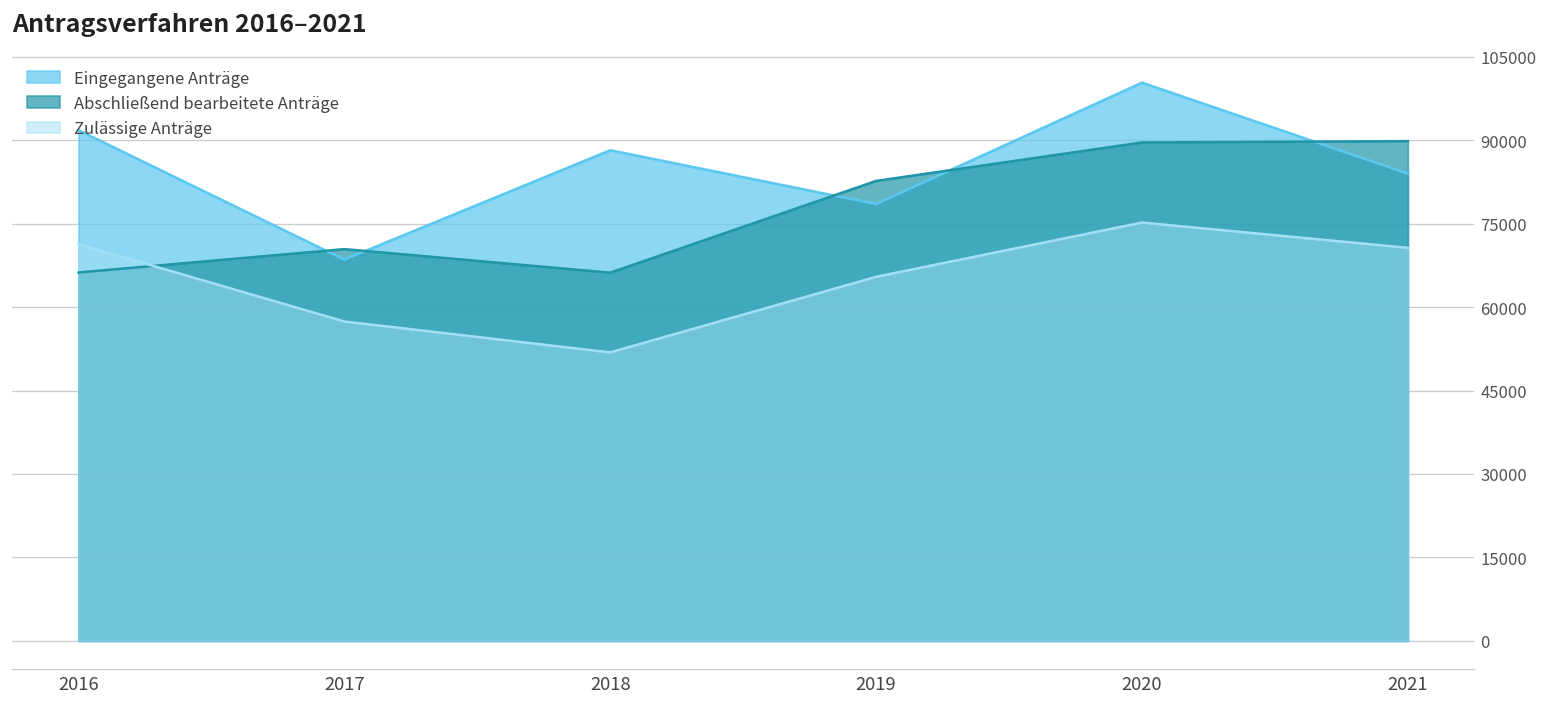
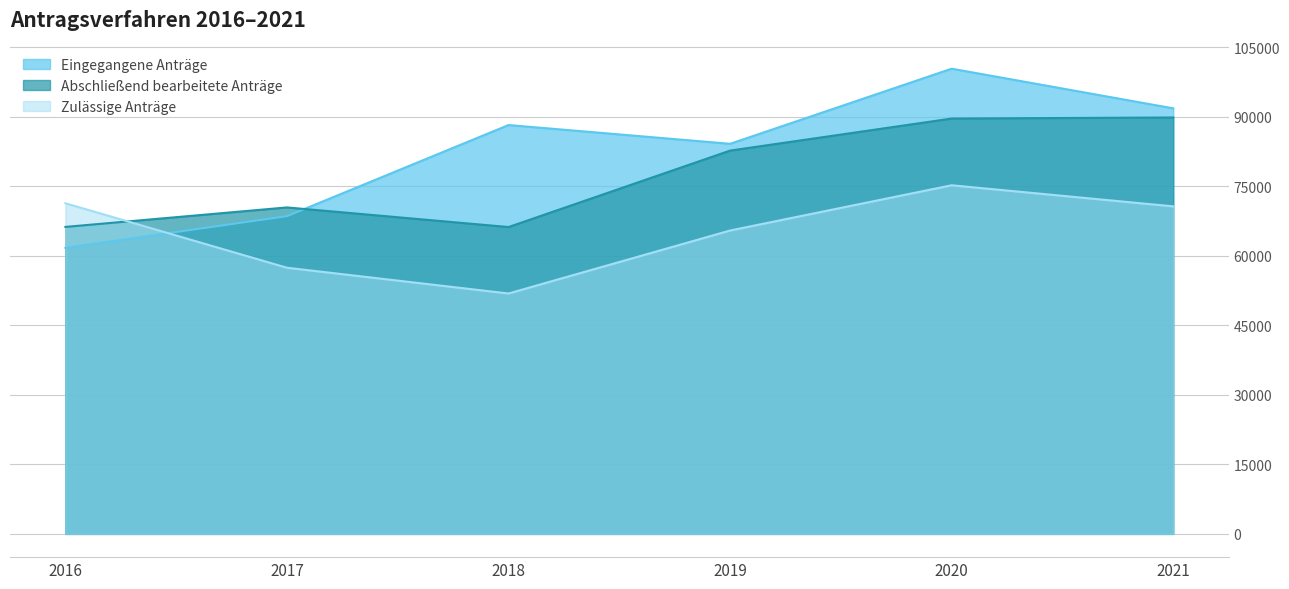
  {
    "Eingegangene Anträge": {
-     "2016": 92000,
+     "2016": 62000,
      "2017": 69000,
      "2018": 88000,
-     "2019": 79000,
+     "2019": 84000,
      "2020": 100000,
-     "2021": 84000
+     "2021": 92000
    },
    "Abschließend bearbeitete Anträge": {
      "2016": 66000,
      "2017": 70000,
      "2018": 66000,
      "2019": 83000,
      "2020": 90000,
      "2021": 90000
    },
    "Zulässige Anträge": {
      "2016": 71000,
      "2017": 57000,
      "2018": 52000,
      "2019": 65000,
      "2020": 75000,
      "2021": 71000
    }
  }
